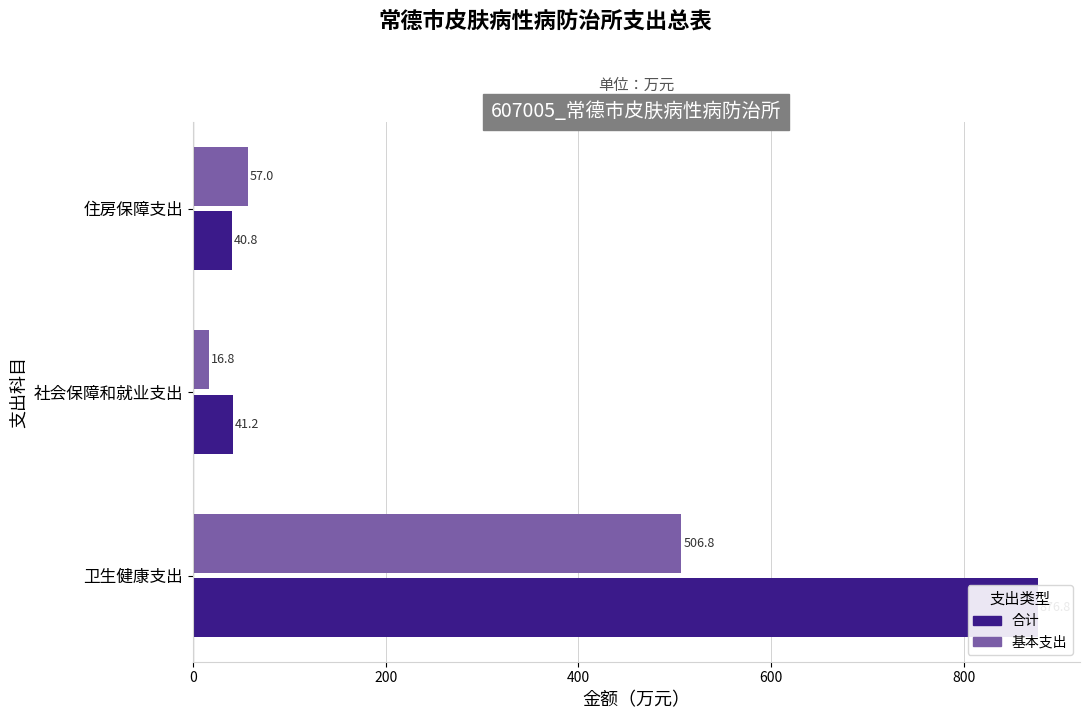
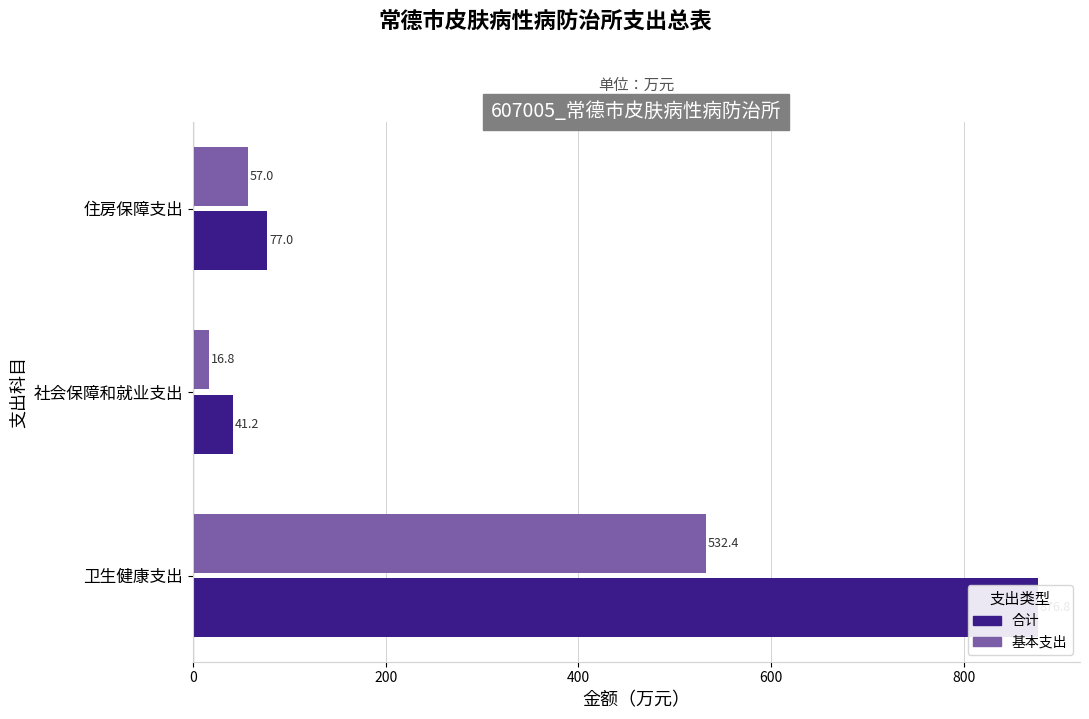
  {
    "合计": {
-     "住房保障支出": 40.8,
+     "住房保障支出": 77.0,
      "社会保障和就业支出": 41.2
    },
    "基本支出": {
      "住房保障支出": 57.0,
      "社会保障和就业支出": 16.8,
-     "卫生健康支出": 506.8
+     "卫生健康支出": 532.4
    }
  }
